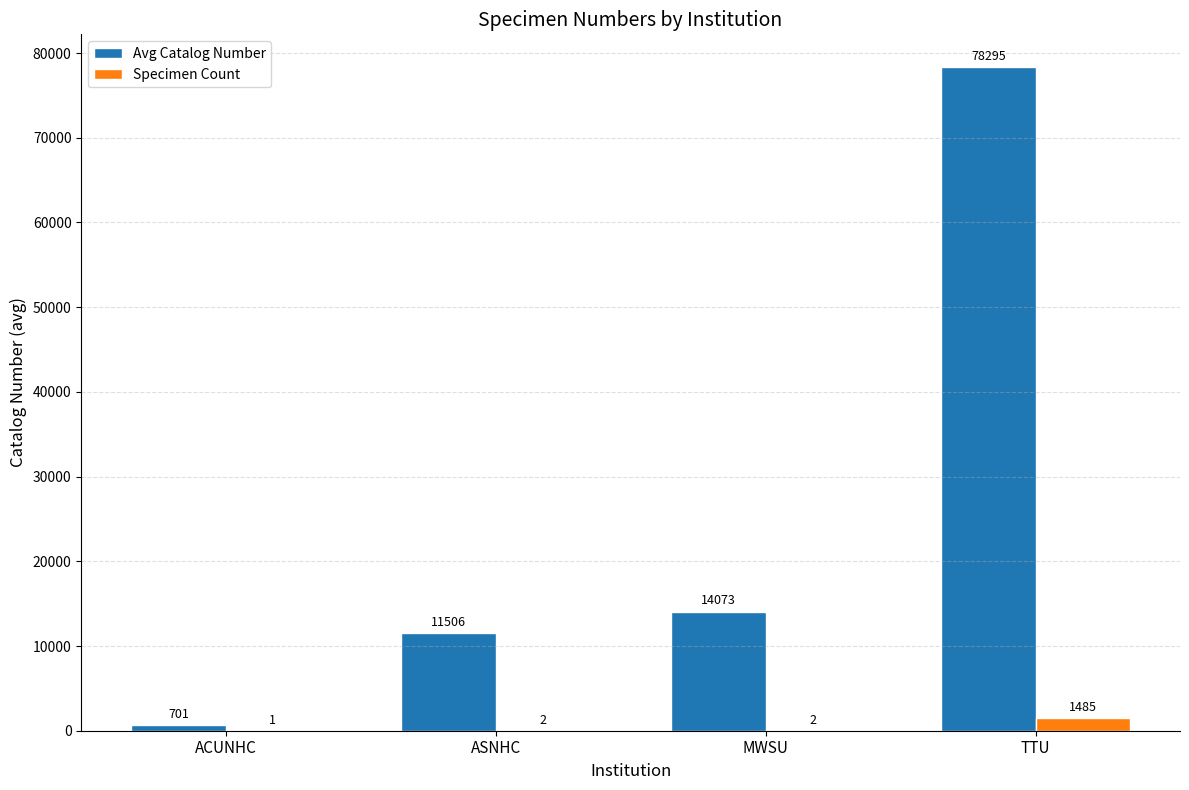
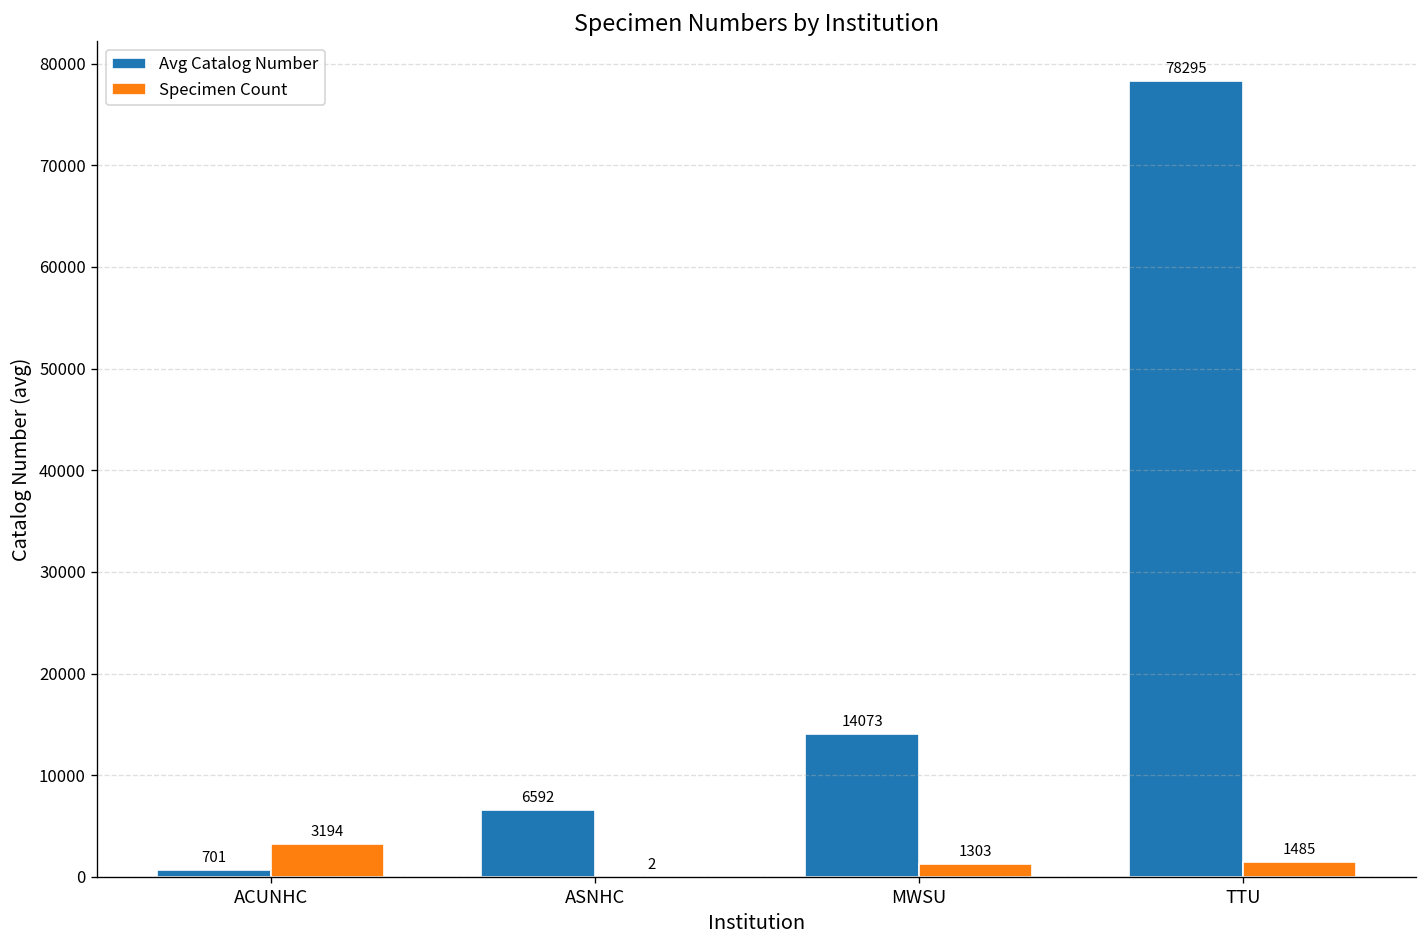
  {
    "Avg Catalog Number": {
      "ACUNHC": 701,
-     "ASNHC": 11506,
+     "ASNHC": 6592,
      "MWSU": 14073,
      "TTU": 78295
    },
    "Specimen Count": {
-     "ACUNHC": 1,
+     "ACUNHC": 3194,
      "ASNHC": 2,
-     "MWSU": 2,
+     "MWSU": 1303,
      "TTU": 1485
    }
  }
